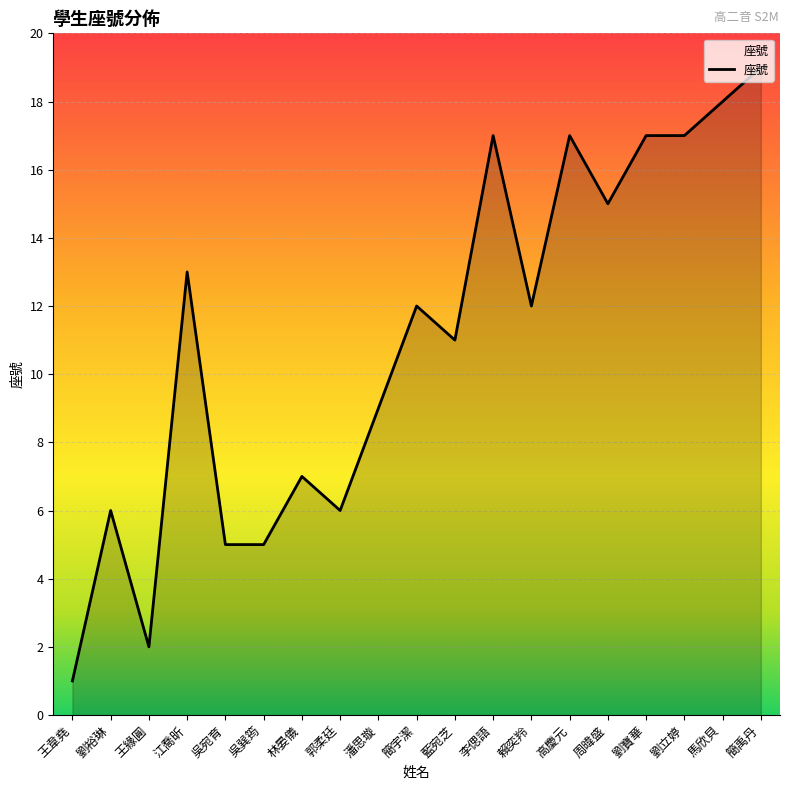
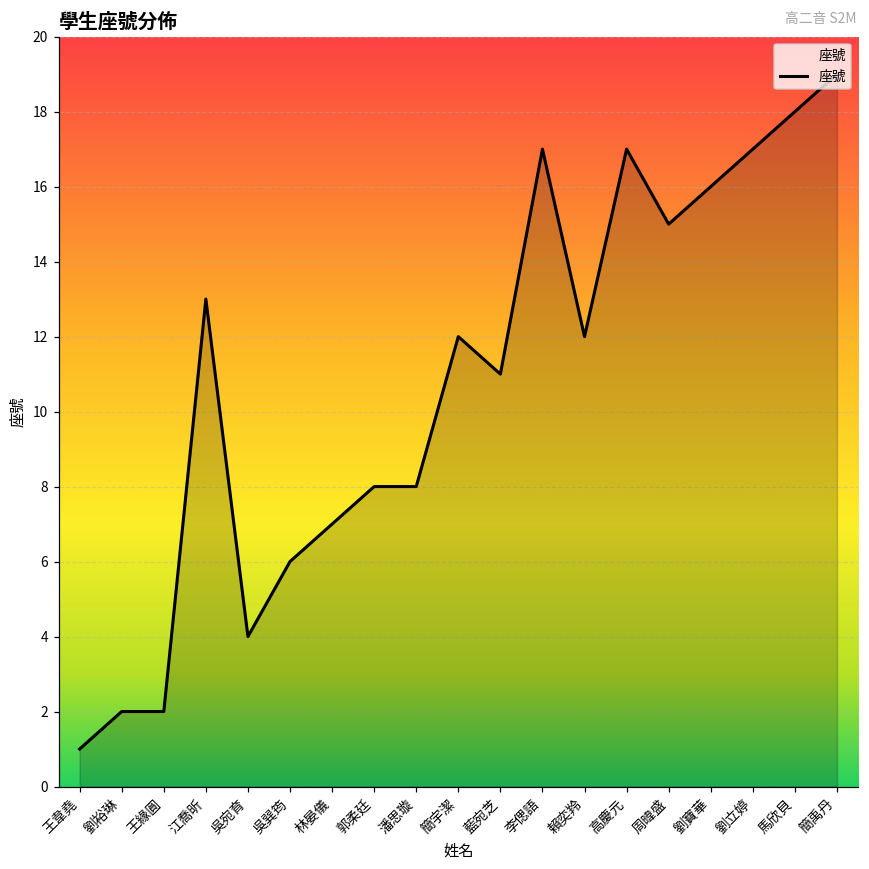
  {
    "王韋堯": 1,
-   "劉裕琳": 6,
+   "劉裕琳": 2,
    "王緣圓": 2,
    "江喬昕": 13,
-   "吳宛育": 5,
-   "吳巽筠": 5,
+   "吳宛育": 4,
+   "吳巽筠": 6,
    "林晏儀": 7,
-   "郭柔廷": 6,
-   "潘思璇": 9,
+   "郭柔廷": 8,
+   "潘思璇": 8,
    "簡宇潔": 12,
    "藍宛芝": 11,
    "李偲語": 17,
    "賴奕羚": 12,
    "高慶元": 17,
    "周暐盛": 15,
-   "劉寶華": 17,
+   "劉寶華": 16,
    "劉立婷": 17,
    "馬欣貝": 18
  }
